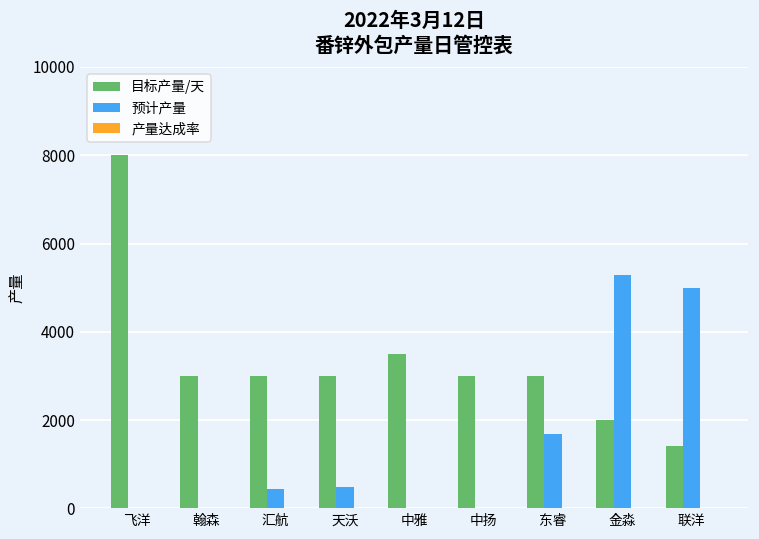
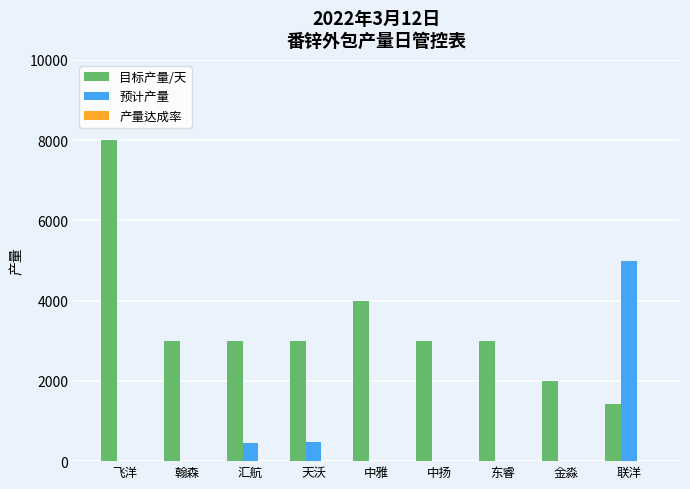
  {
    "目标产量/天": {
      "飞洋": 8000,
      "翰森": 3000,
      "汇航": 3000,
      "天沃": 3000,
-     "中雅": 3500,
+     "中雅": 4000,
      "中扬": 3000,
      "东睿": 3000,
      "金淼": 2000,
      "联洋": 1400
    },
    "预计产量": {
      "飞洋": 0,
      "翰森": 0,
      "汇航": 400,
      "天沃": 500,
      "中雅": 0,
      "中扬": 0,
-     "东睿": 1700,
-     "金淼": 5300,
+     "东睿": 0,
+     "金淼": 0,
      "联洋": 5000
    },
    "产量达成率": {
      "飞洋": 0,
      "翰森": 0,
      "汇航": 0,
      "天沃": 0,
      "中雅": 0,
      "中扬": 0,
      "东睿": 0,
      "金淼": 0
    }
  }
